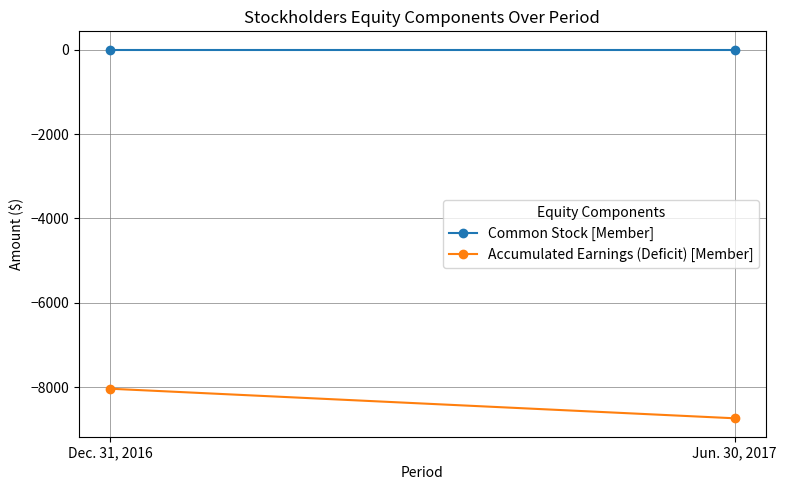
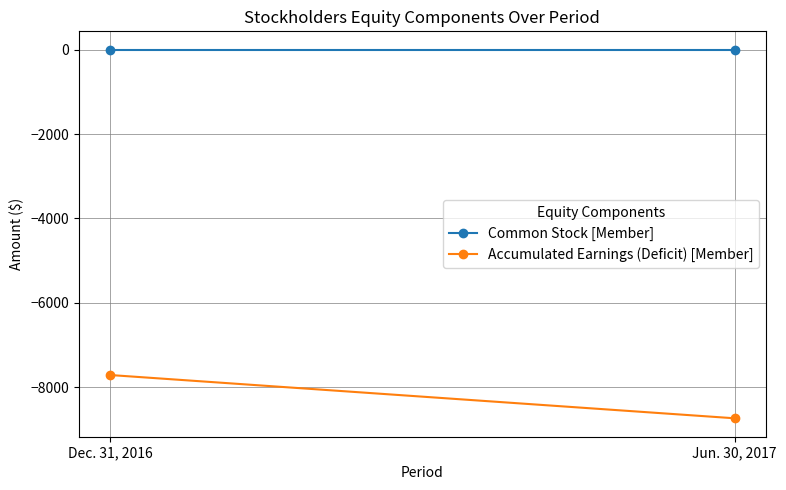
  {
    "Common Stock [Member]": {
      "Dec. 31, 2016": 0,
      "Jun. 30, 2017": 0
    },
    "Accumulated Earnings (Deficit) [Member]": {
-     "Dec. 31, 2016": -8000,
+     "Dec. 31, 2016": -7700,
      "Jun. 30, 2017": -8700
    }
  }
